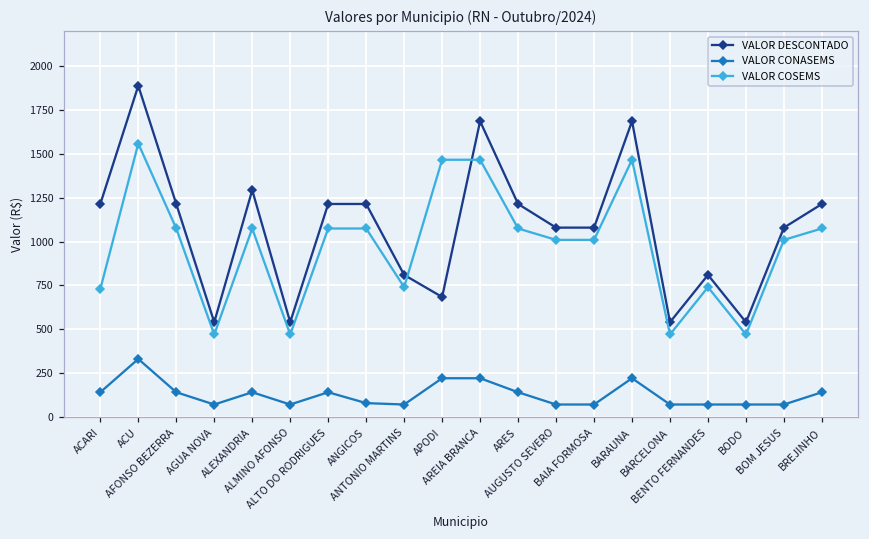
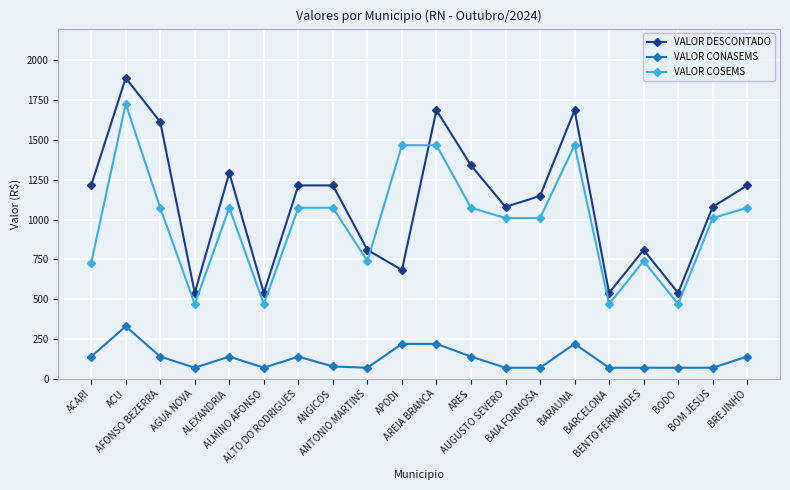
  {
    "VALOR DESCONTADO": {
      "ACARI": 1220,
      "ACU": 1890,
-     "AFONSO BEZERRA": 1220,
+     "AFONSO BEZERRA": 1610,
      "AGUA NOVA": 540,
      "ALEXANDRIA": 1290,
      "ALMINO AFONSO": 540,
      "ALTO DO RODRIGUES": 1220,
      "ANGICOS": 1220,
      "ANTONIO MARTINS": 810,
      "APODI": 680,
      "AREIA BRANCA": 1690,
-     "ARES": 1220,
+     "ARES": 1340,
      "AUGUSTO SEVERO": 1080,
-     "BAIA FORMOSA": 1080,
+     "BAIA FORMOSA": 1150,
      "BARAUNA": 1690,
      "BARCELONA": 540,
      "BENTO FERNANDES": 810,
      "BODO": 540,
      "BOM JESUS": 1080,
      "BREJINHO": 1220
    },
    "VALOR CONASEMS": {
      "ACARI": 140,
      "ACU": 330,
      "AFONSO BEZERRA": 140,
      "AGUA NOVA": 70,
      "ALEXANDRIA": 140,
      "ALMINO AFONSO": 70,
      "ALTO DO RODRIGUES": 140,
      "ANGICOS": 80,
      "ANTONIO MARTINS": 70,
      "APODI": 220,
      "AREIA BRANCA": 220,
      "ARES": 140,
      "AUGUSTO SEVERO": 70,
      "BAIA FORMOSA": 70,
      "BARAUNA": 220,
      "BARCELONA": 70,
      "BENTO FERNANDES": 70,
      "BODO": 70,
      "BOM JESUS": 70,
      "BREJINHO": 140
    },
    "VALOR COSEMS": {
      "ACARI": 730,
-     "ACU": 1560,
+     "ACU": 1730,
      "AFONSO BEZERRA": 1080,
      "AGUA NOVA": 470,
      "ALEXANDRIA": 1080,
      "ALMINO AFONSO": 470,
      "ALTO DO RODRIGUES": 1080,
      "ANGICOS": 1080,
      "ANTONIO MARTINS": 740,
      "APODI": 1470,
      "AREIA BRANCA": 1470,
      "ARES": 1080,
      "AUGUSTO SEVERO": 1010,
      "BAIA FORMOSA": 1010,
      "BARAUNA": 1470,
      "BARCELONA": 470,
      "BENTO FERNANDES": 740,
      "BODO": 470,
      "BOM JESUS": 1010,
      "BREJINHO": 1080
    }
  }
